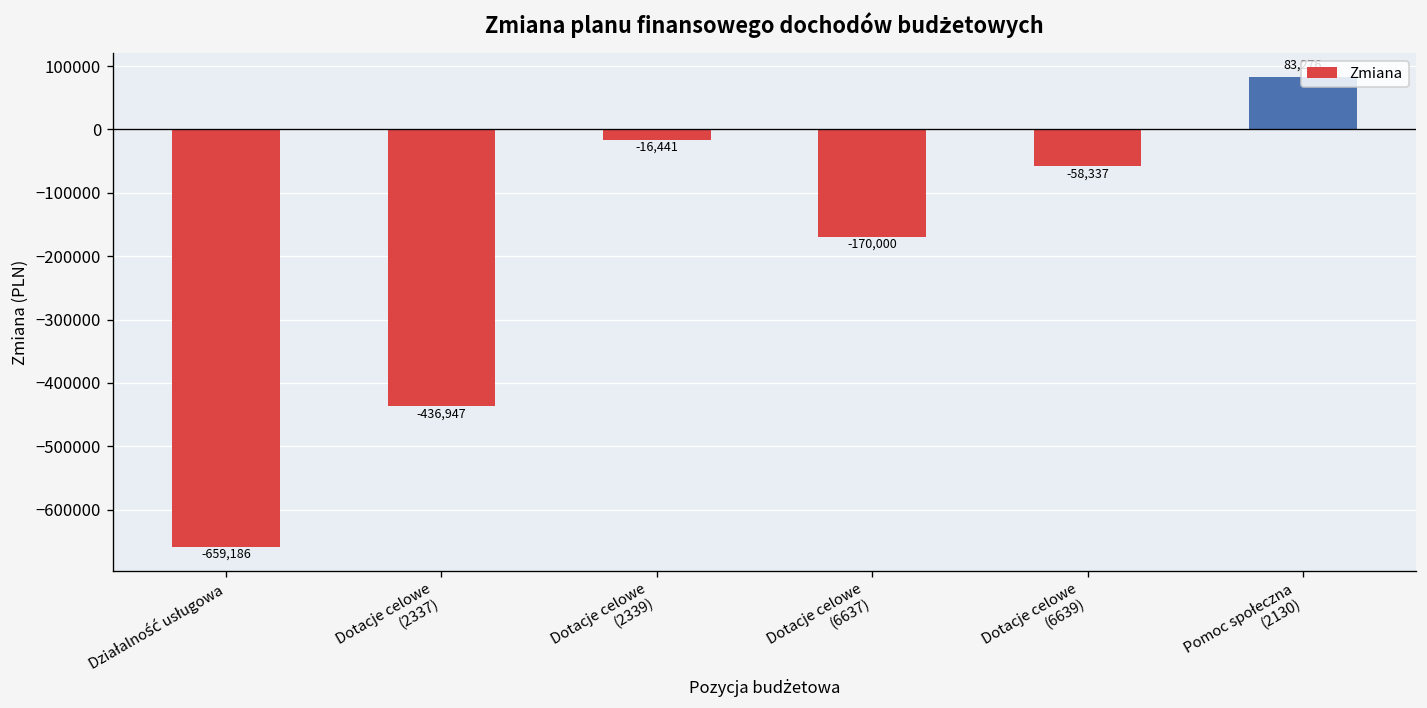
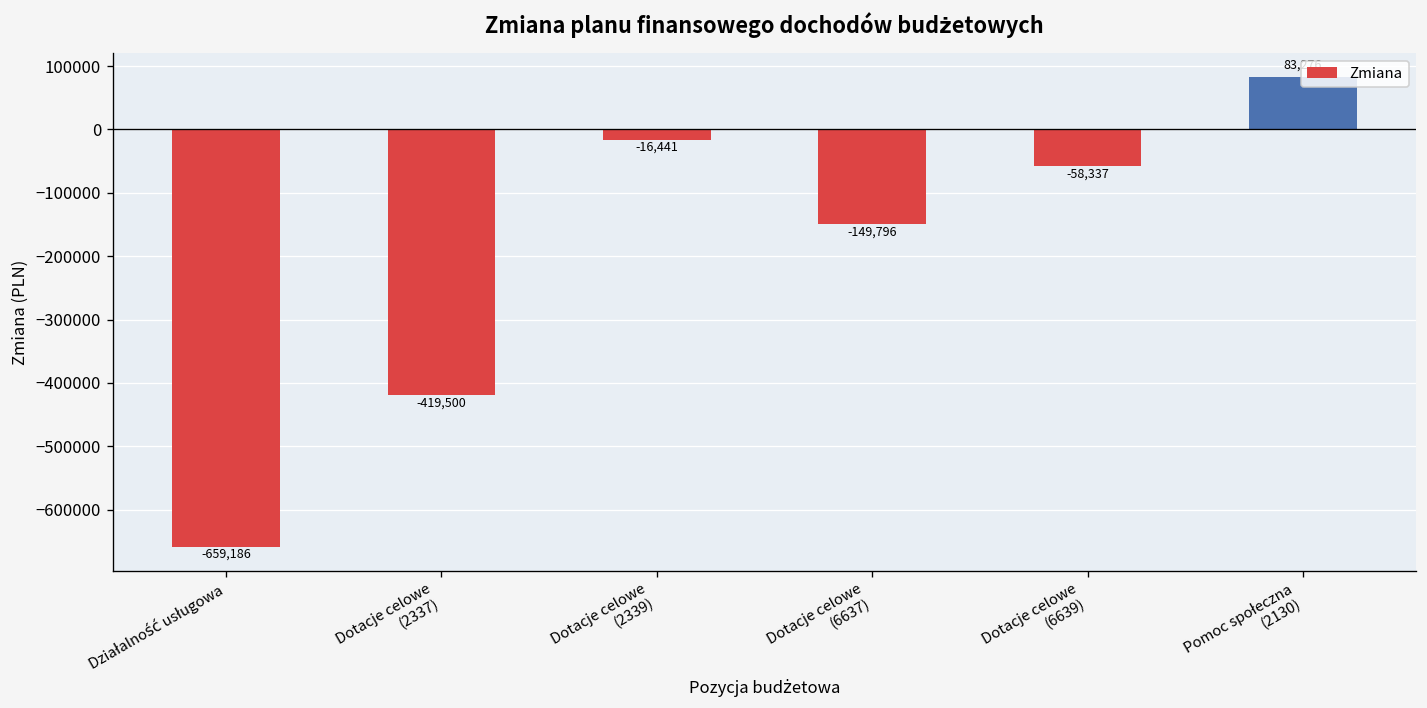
  {
    "Działalność usługowa": "-659,186",
-   "Dotacje celowe (2337)": "-436,947",
+   "Dotacje celowe (2337)": "-419,500",
    "Dotacje celowe (2339)": "-16,441",
-   "Dotacje celowe (6637)": "-170,000",
+   "Dotacje celowe (6637)": "-149,796",
    "Dotacje celowe (6639)": "-58,337"
  }
